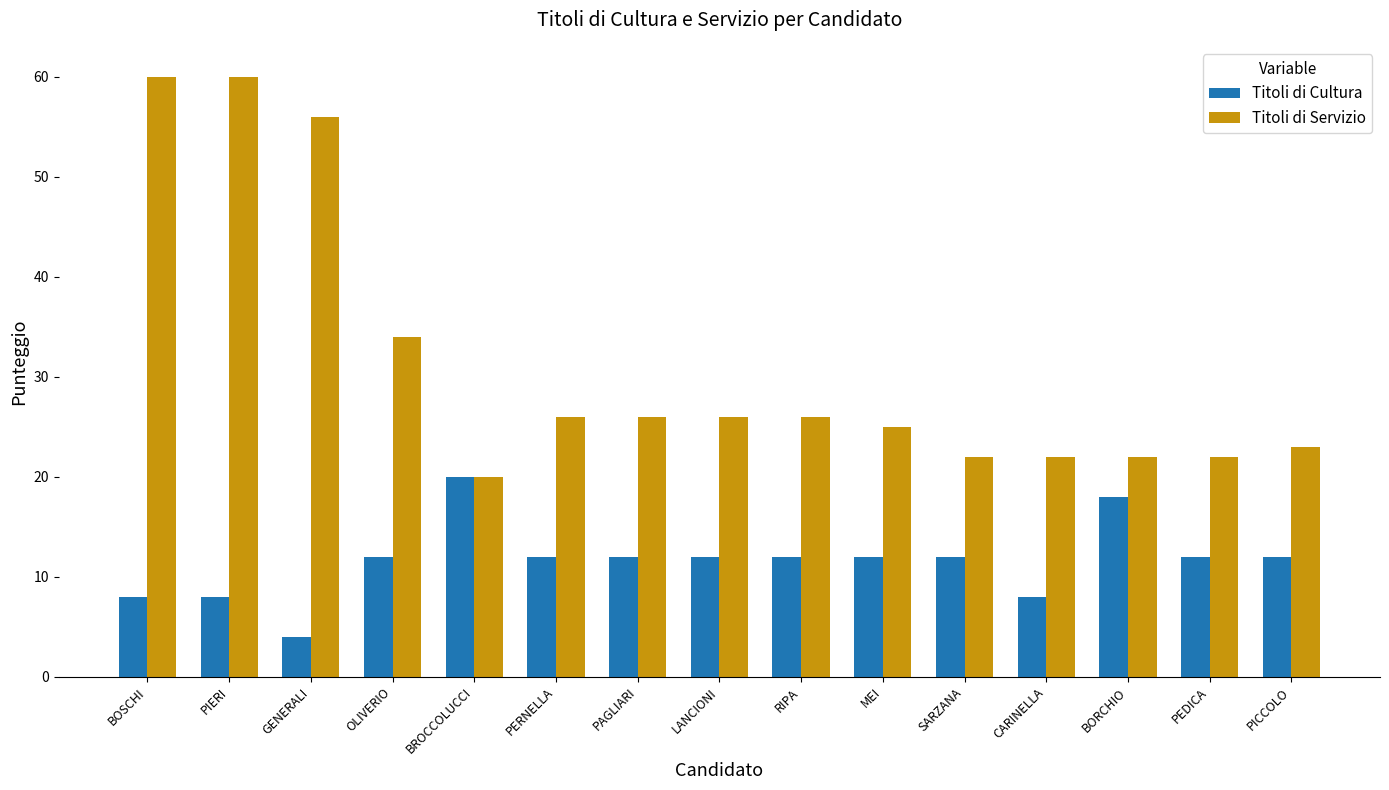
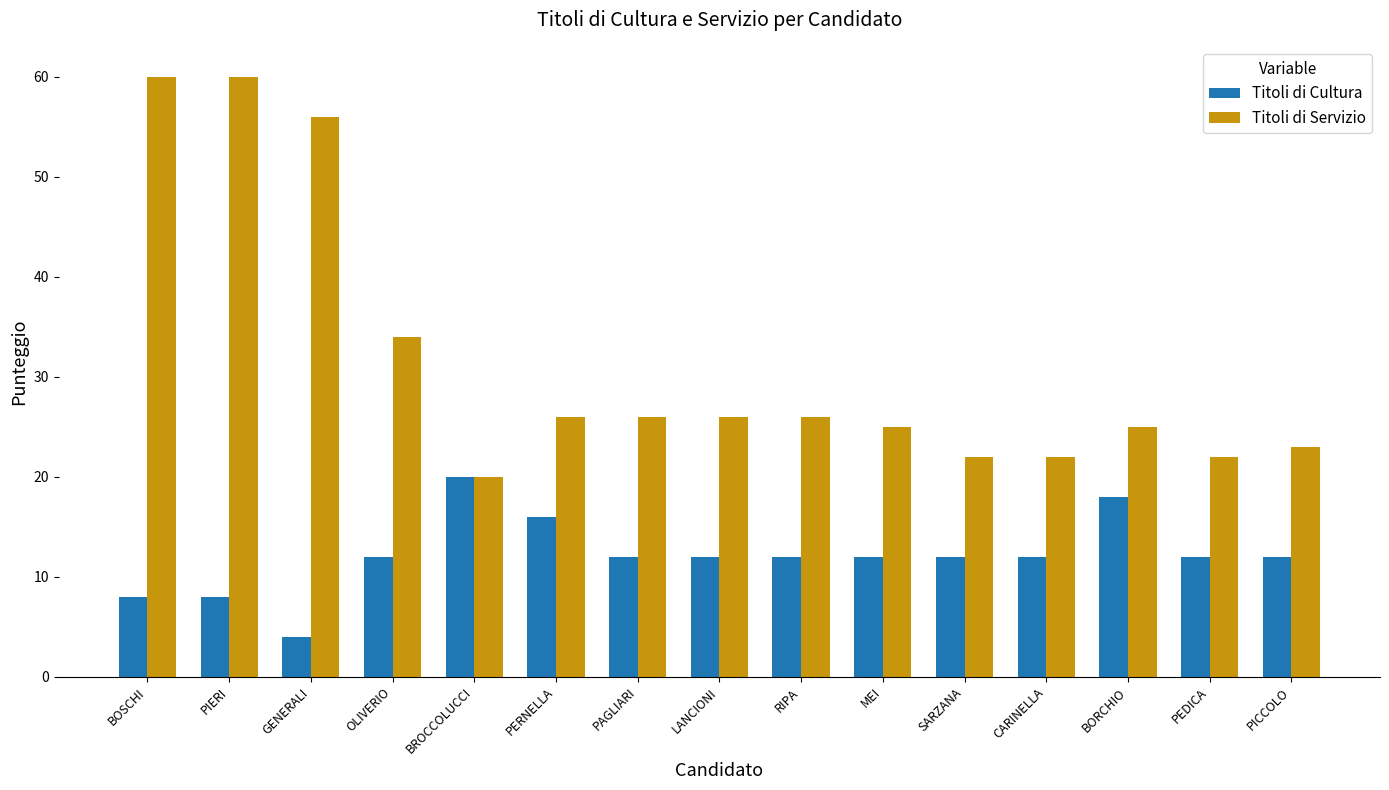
  {
    "Titoli di Cultura": {
      "BOSCHI": 8,
      "PIERI": 8,
      "GENERALI": 4,
      "OLIVERIO": 12,
      "BROCCOLUCCI": 20,
-     "PERNELLA": 12,
+     "PERNELLA": 16,
      "PAGLIARI": 12,
      "LANCIONI": 12,
      "RIPA": 12,
      "MEI": 12,
      "SARZANA": 12,
-     "CARINELLA": 8,
+     "CARINELLA": 12,
      "BORCHIO": 18,
      "PEDICA": 12,
      "PICCOLO": 12
    },
    "Titoli di Servizio": {
      "BOSCHI": 60,
      "PIERI": 60,
      "GENERALI": 56,
      "OLIVERIO": 34,
      "BROCCOLUCCI": 20,
      "PERNELLA": 26,
      "PAGLIARI": 26,
      "LANCIONI": 26,
      "RIPA": 26,
      "MEI": 25,
      "SARZANA": 22,
      "CARINELLA": 22,
-     "BORCHIO": 22,
+     "BORCHIO": 25,
      "PEDICA": 22,
      "PICCOLO": 23
    }
  }
